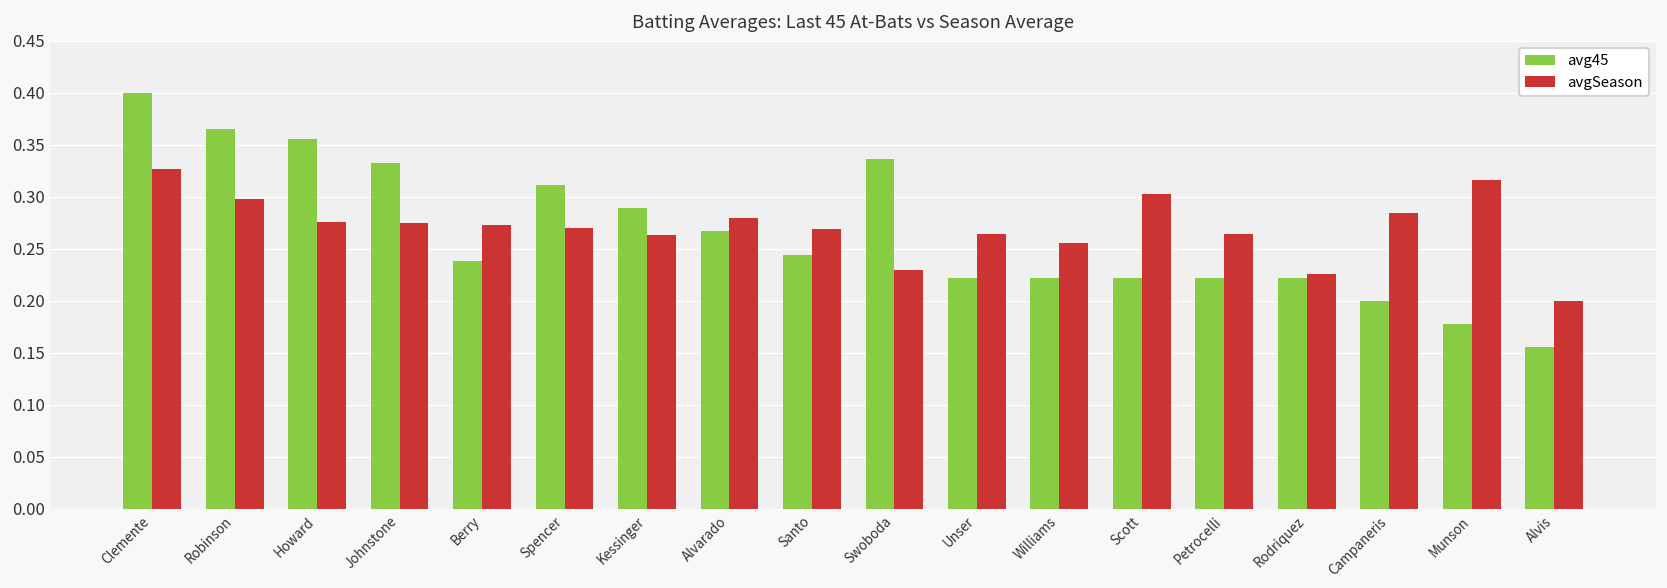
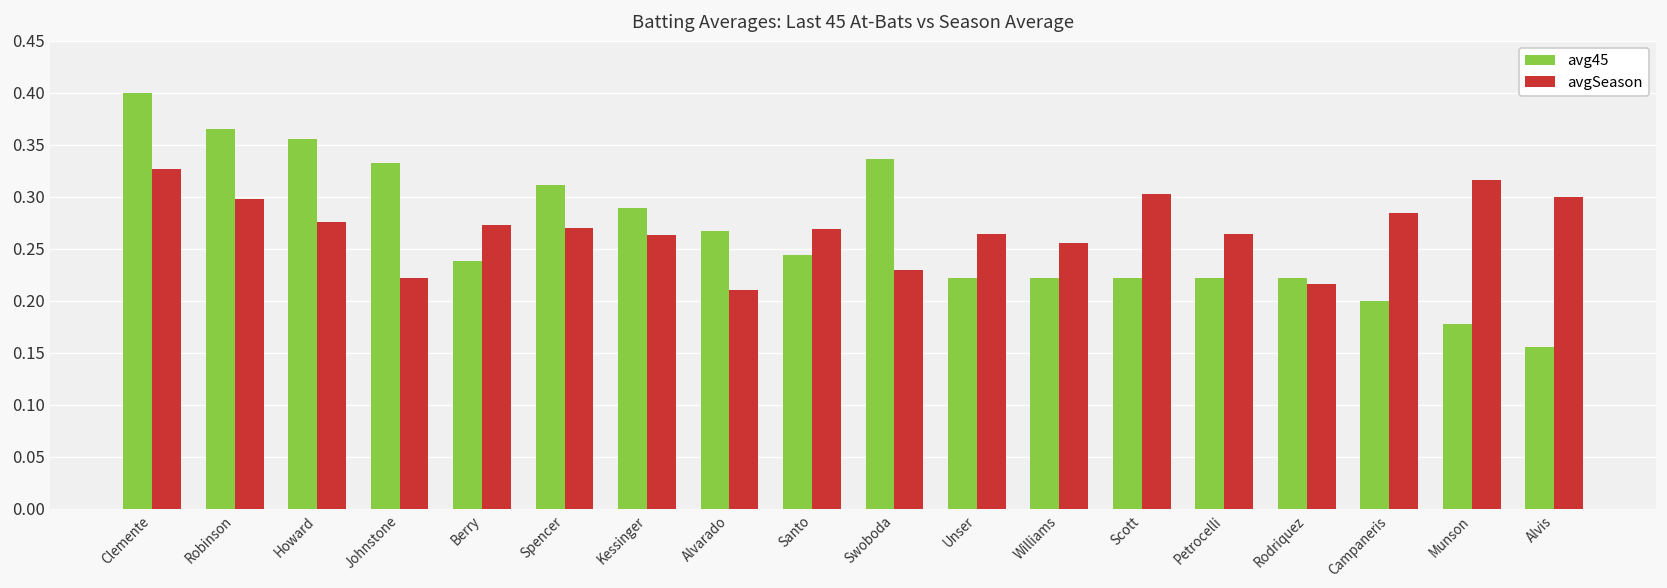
  {
    "avg45": {
      "Clemente": 0.40,
      "Robinson": 0.37,
      "Howard": 0.36,
      "Johnstone": 0.33,
      "Berry": 0.24,
      "Spencer": 0.31,
      "Kessinger": 0.29,
      "Alvarado": 0.27,
      "Santo": 0.24,
      "Swoboda": 0.34,
      "Unser": 0.22,
      "Williams": 0.22,
      "Scott": 0.22,
      "Petrocelli": 0.22,
      "Rodriquez": 0.22,
      "Campaneris": 0.20,
      "Munson": 0.18,
      "Alvis": 0.16
    },
    "avgSeason": {
      "Clemente": 0.33,
      "Robinson": 0.30,
      "Howard": 0.28,
-     "Johnstone": 0.28,
+     "Johnstone": 0.22,
      "Berry": 0.27,
      "Spencer": 0.27,
      "Kessinger": 0.26,
-     "Alvarado": 0.28,
+     "Alvarado": 0.21,
      "Santo": 0.27,
      "Swoboda": 0.23,
      "Unser": 0.26,
      "Williams": 0.26,
      "Scott": 0.30,
      "Petrocelli": 0.26,
-     "Rodriquez": 0.23,
+     "Rodriquez": 0.22,
      "Campaneris": 0.29,
      "Munson": 0.32,
-     "Alvis": 0.2
+     "Alvis": 0.3
    }
  }
